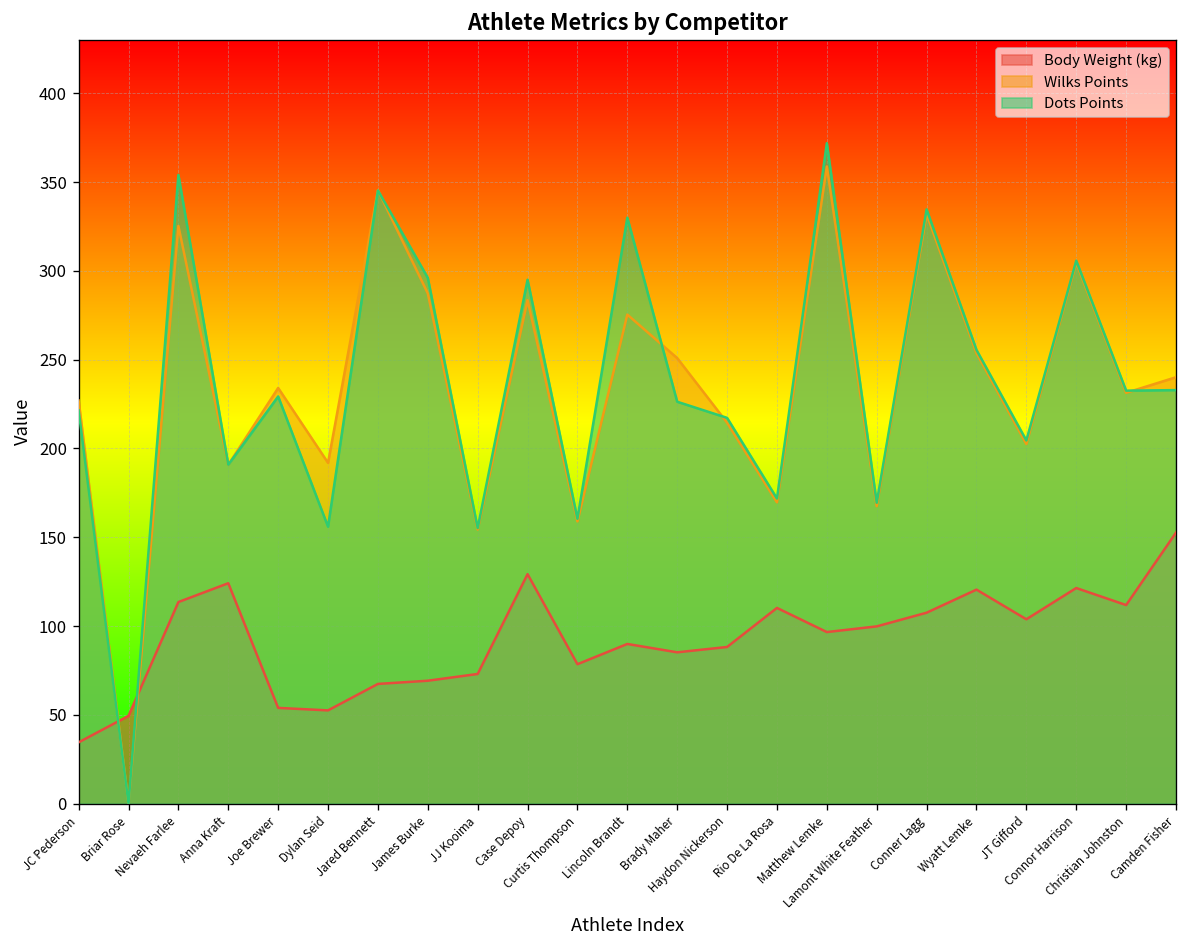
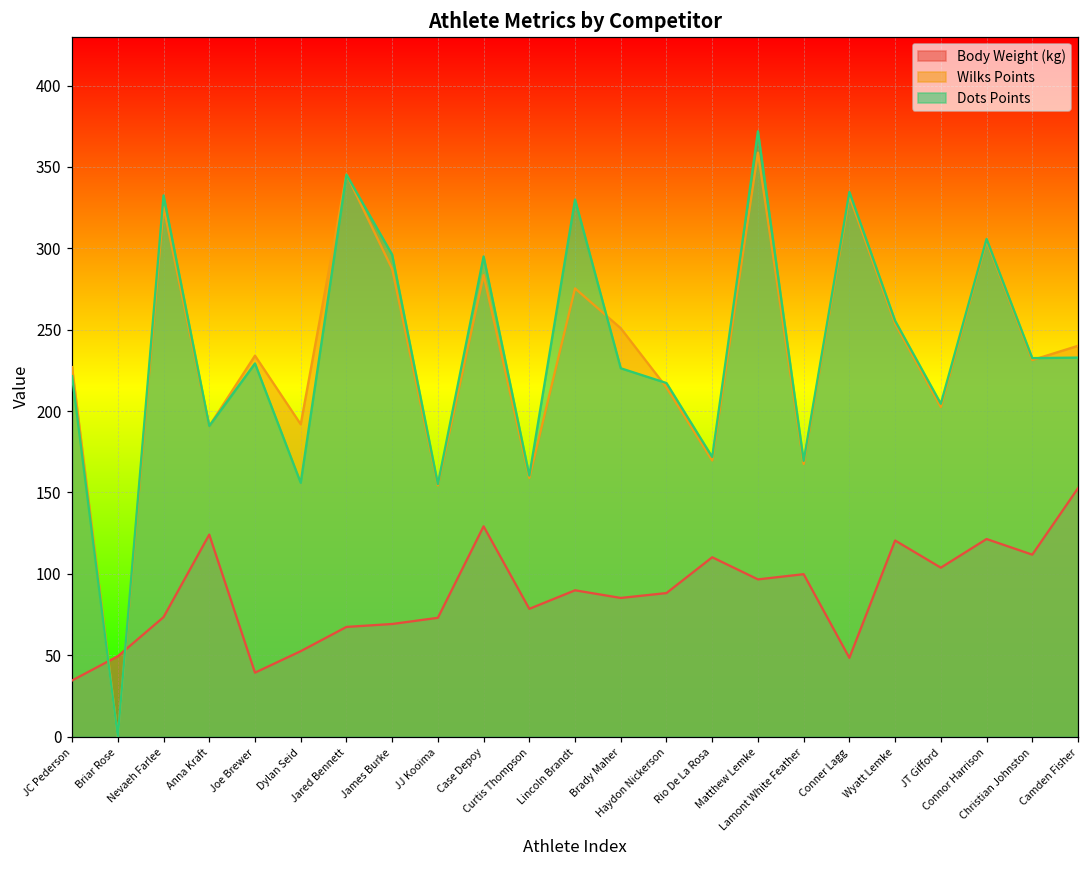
  {
    "Body Weight (kg)": {
      "JC Pederson": 35,
      "Briar Rose": 49,
-     "Nevaeh Farlee": 114,
+     "Nevaeh Farlee": 73,
      "Anna Kraft": 124,
-     "Joe Brewer": 54,
+     "Joe Brewer": 39,
      "Dylan Seid": 53,
      "Jared Bennett": 67,
      "James Burke": 69,
      "JJ Kooima": 73,
      "Case Depoy": 129,
      "Curtis Thompson": 79,
      "Lincoln Brandt": 90,
      "Brady Maher": 85,
      "Haydon Nickerson": 88,
      "Rio De La Rosa": 110,
      "Matthew Lemke": 97,
      "Lamont White Feather": 100,
-     "Conner Lagg": 108,
+     "Conner Lagg": 48,
      "Wyatt Lemke": 121,
      "JT Gifford": 104,
      "Connor Harrison": 121,
      "Christian Johnston": 112,
      "Camden Fisher": 153
    },
    "Wilks Points": {
      "JC Pederson": 227,
      "Nevaeh Farlee": 325,
      "Joe Brewer": 234,
      "Dylan Seid": 192,
      "James Burke": 287,
      "Case Depoy": 284,
      "Lincoln Brandt": 275,
      "Brady Maher": 251,
      "Haydon Nickerson": 215,
      "Rio De La Rosa": 170,
      "Matthew Lemke": 359,
      "Lamont White Feather": 168,
      "Conner Lagg": 332,
      "Wyatt Lemke": 254,
      "JT Gifford": 203,
      "Camden Fisher": 240
    },
    "Dots Points": {
      "JC Pederson": 221,
-     "Nevaeh Farlee": 354,
+     "Nevaeh Farlee": 333,
      "Joe Brewer": 229,
      "Dylan Seid": 156,
      "James Burke": 296,
      "Case Depoy": 295,
      "Lincoln Brandt": 330,
      "Brady Maher": 226,
      "Haydon Nickerson": 217,
      "Rio De La Rosa": 172,
      "Matthew Lemke": 372,
      "Lamont White Feather": 169,
      "Conner Lagg": 335,
      "Wyatt Lemke": 255,
      "JT Gifford": 205,
      "Camden Fisher": 233
    }
  }
